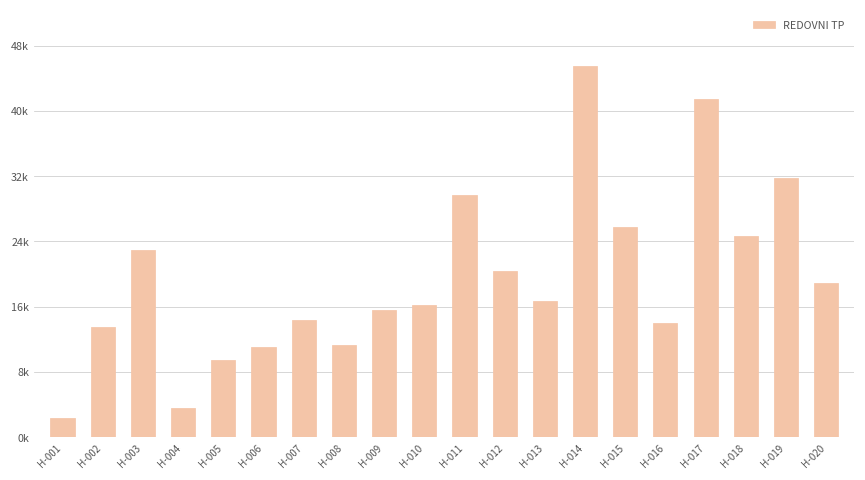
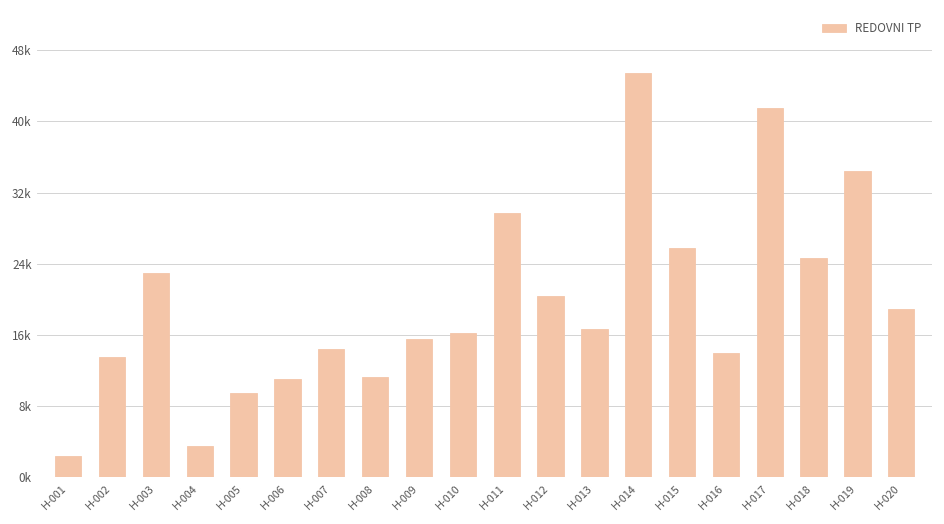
  {
    "H-001": 2000,
    "H-002": 13000,
    "H-003": 23000,
    "H-004": 4000,
    "H-005": 9000,
    "H-006": 11000,
    "H-007": 14000,
    "H-008": 11000,
    "H-009": 16000,
    "H-010": 16000,
    "H-011": 30000,
    "H-012": 20000,
    "H-013": 17000,
    "H-014": 45000,
    "H-015": 26000,
    "H-016": 14000,
    "H-017": 41000,
    "H-018": 25000,
-   "H-019": 32000,
+   "H-019": 34000,
    "H-020": 19000
  }
